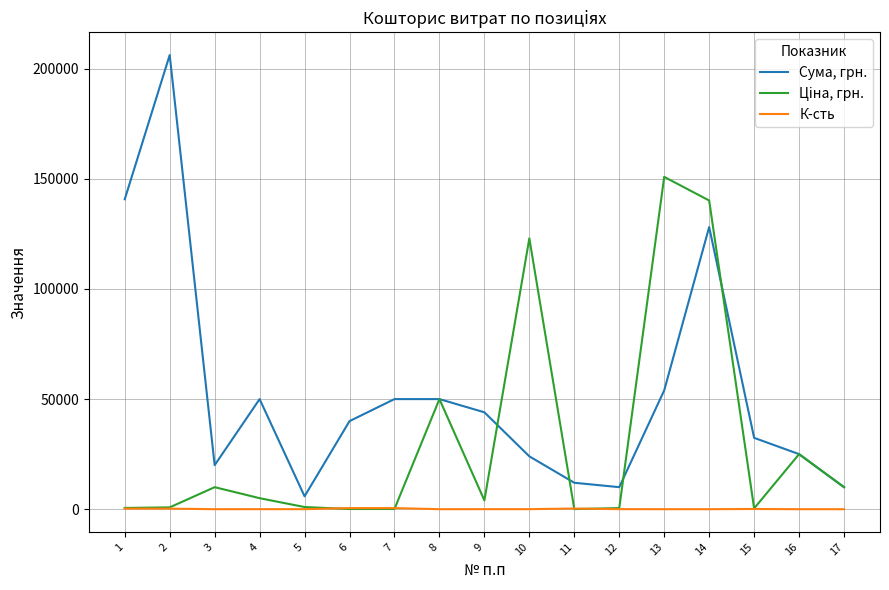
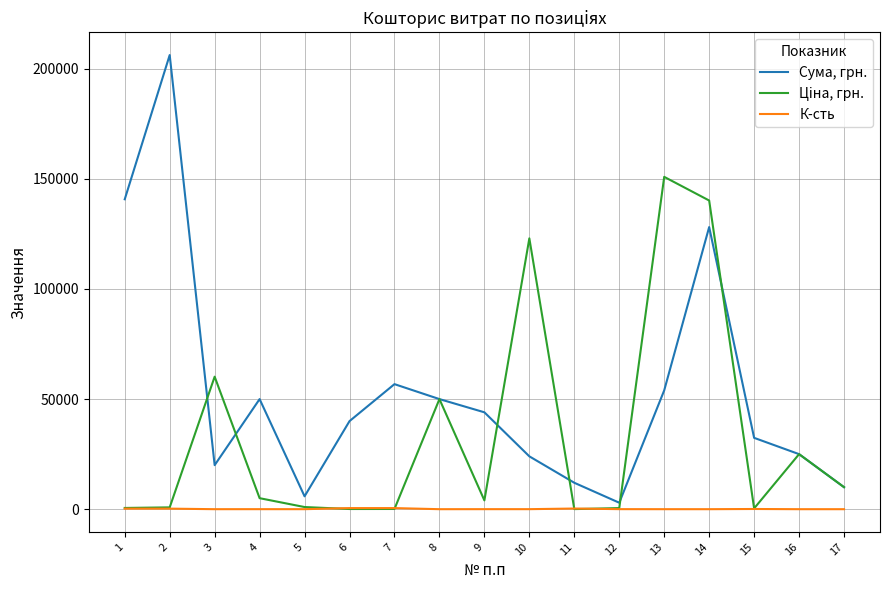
  {
    "Сума, грн.": {
      "1": 141000,
      "2": 206000,
      "3": 20000,
      "4": 50000,
      "5": 6000,
      "6": 40000,
-     "7": 50000,
+     "7": 57000,
      "9": 44000,
      "10": 24000,
      "11": 12000,
-     "12": 10000,
+     "12": 3000,
      "13": 54000,
      "14": 128000,
      "15": 32000
    },
    "Ціна, грн.": {
-     "3": 10000,
+     "3": 60000,
      "4": 5000,
      "9": 4000,
      "10": 123000,
      "13": 151000,
      "14": 140000
    },
    "К-сть": {
      "3": 0,
      "4": 0,
      "8": 0,
      "9": 0,
      "10": 0,
      "13": 0,
      "14": 0,
      "16": 0,
      "17": 0
    }
  }
